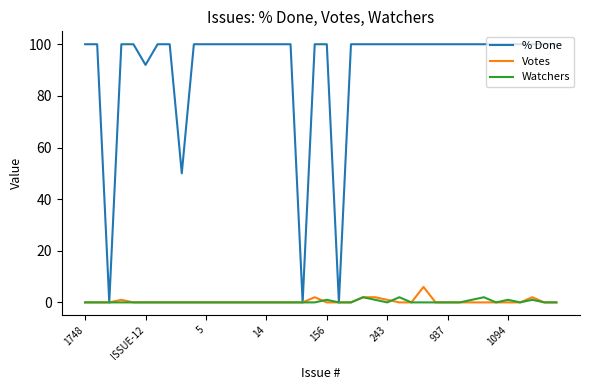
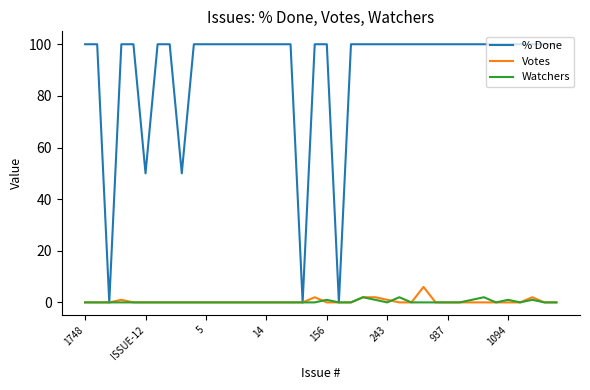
  {
    "% Done": {
      "1748": 100,
-     "ISSUE-12": 92,
+     "ISSUE-12": 50,
      "5": 100,
      "14": 100,
      "156": 100,
      "243": 100,
      "937": 100
    },
    "Votes": {
      "156": 0,
      "243": 1,
      "1094": 0
    },
    "Watchers": {
      "156": 1,
      "243": 0,
      "1094": 1
    }
  }
